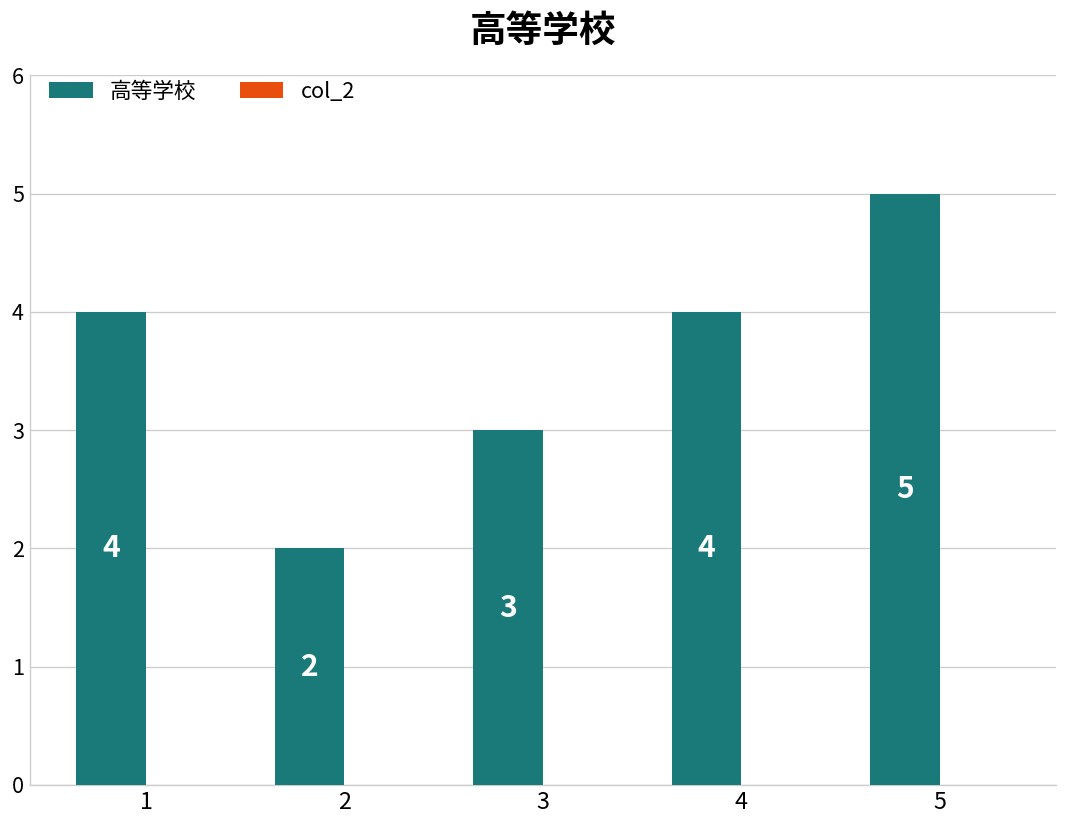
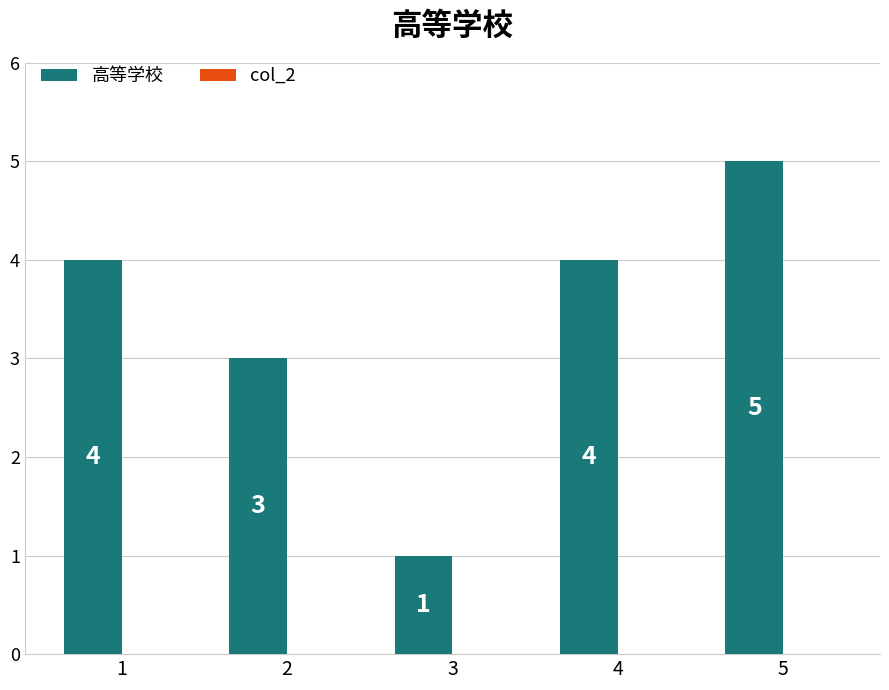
  {
    "高等学校": {
      "1": 4,
-     "2": 2,
-     "3": 3,
+     "2": 3,
+     "3": 1,
      "4": 4,
      "5": 5
    },
    "col_2": {
      "1": 0.0,
      "2": 0.0,
      "3": 0.0,
      "4": 0.0,
      "5": 0.0
    }
  }
